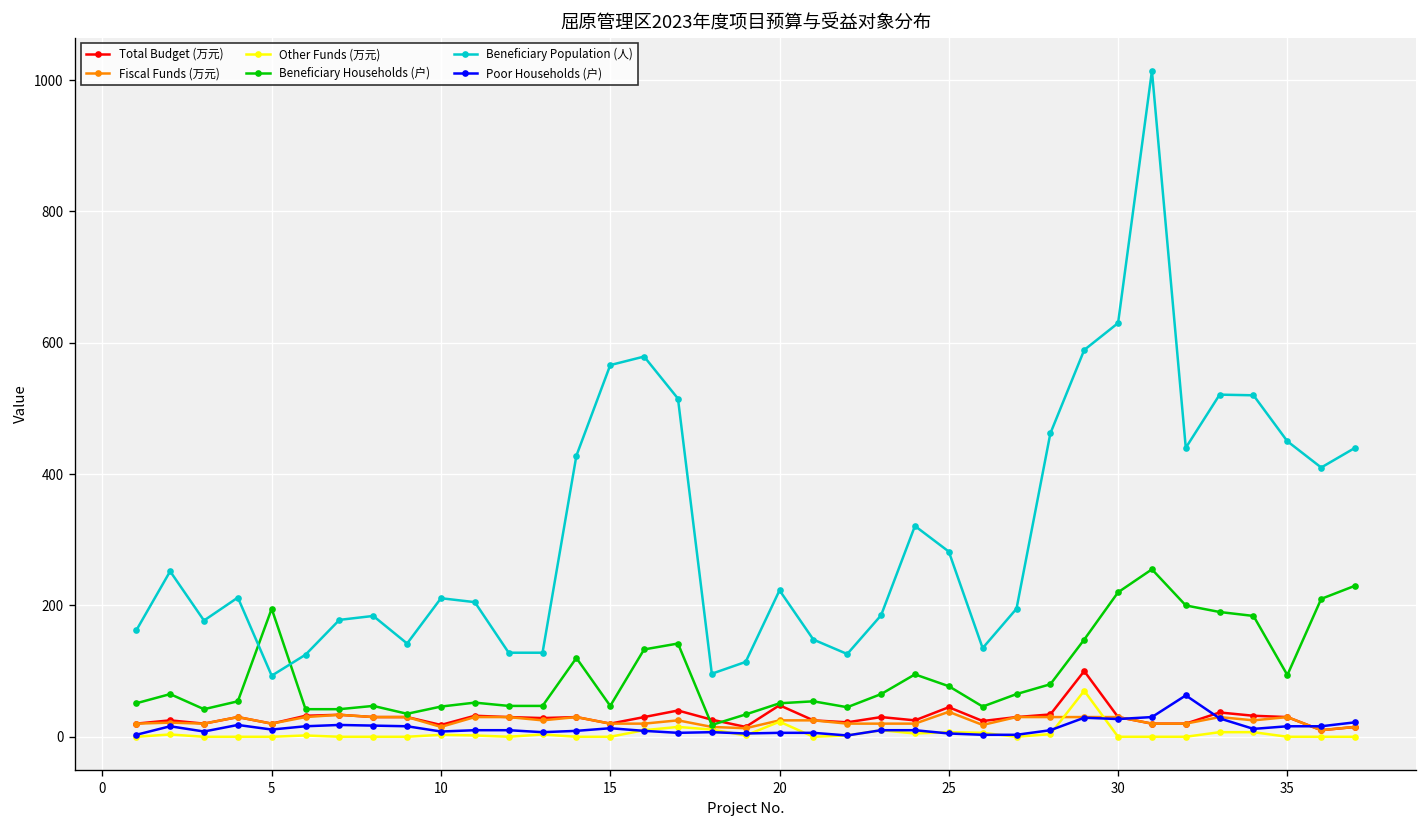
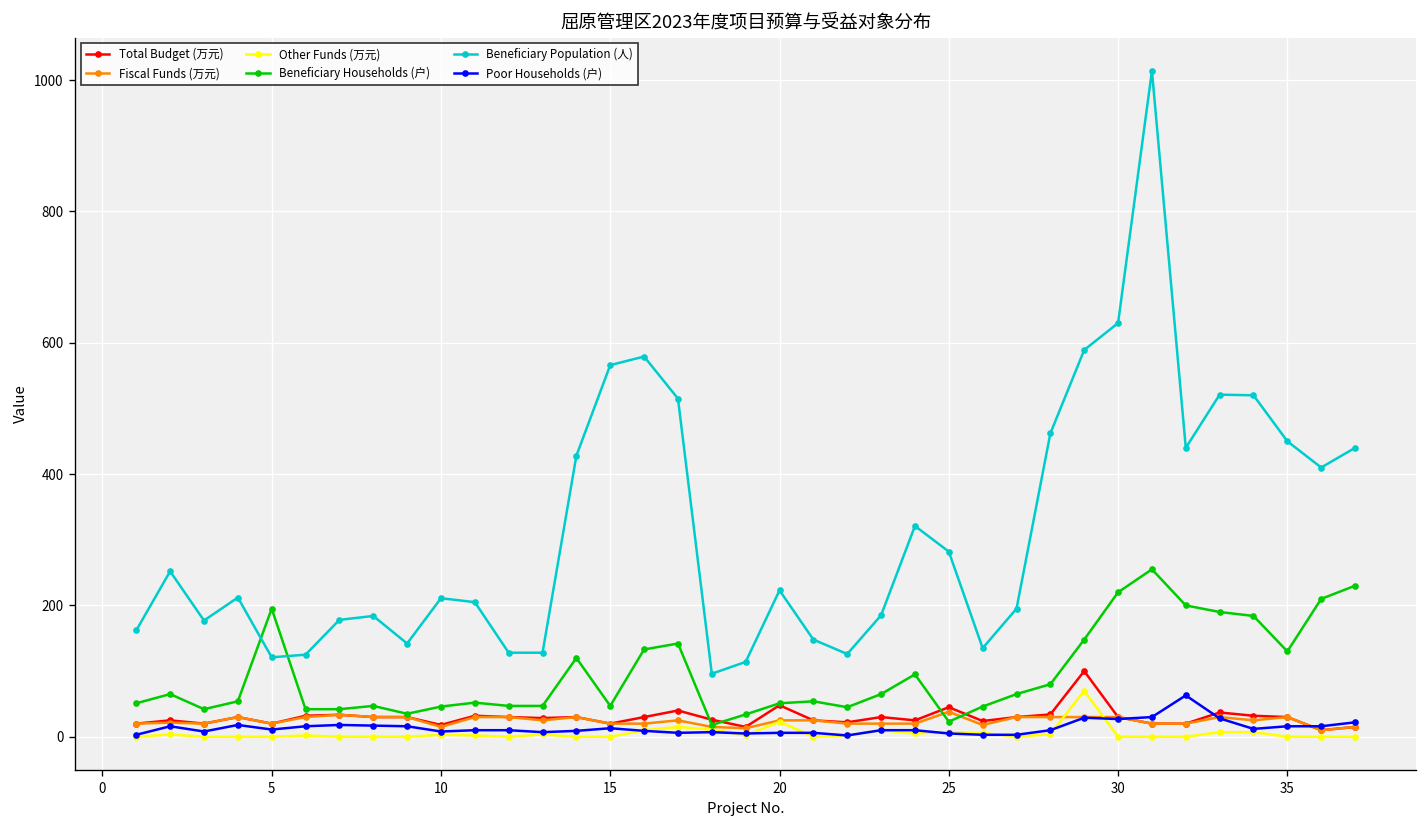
  {
    "Total Budget (万元)": {
      "25": 50
    },
    "Fiscal Funds (万元)": {
      "25": 40
    },
    "Other Funds (万元)": {
      "5": 0,
      "10": 0,
      "15": 0,
      "30": 0,
      "35": 0
    },
    "Beneficiary Households (户)": {
      "5": 200,
      "10": 50,
      "15": 50,
-     "25": 80,
+     "25": 20,
      "30": 220,
-     "35": 90
+     "35": 130
    },
    "Beneficiary Population (人)": {
-     "5": 90,
+     "5": 120,
      "10": 210,
      "15": 570,
      "20": 220,
      "25": 280,
      "30": 630,
      "35": 450
    },
    "Poor Households (户)": {
      "5": 10,
      "10": 10,
      "15": 10,
      "20": 10,
      "35": 20
    }
  }
